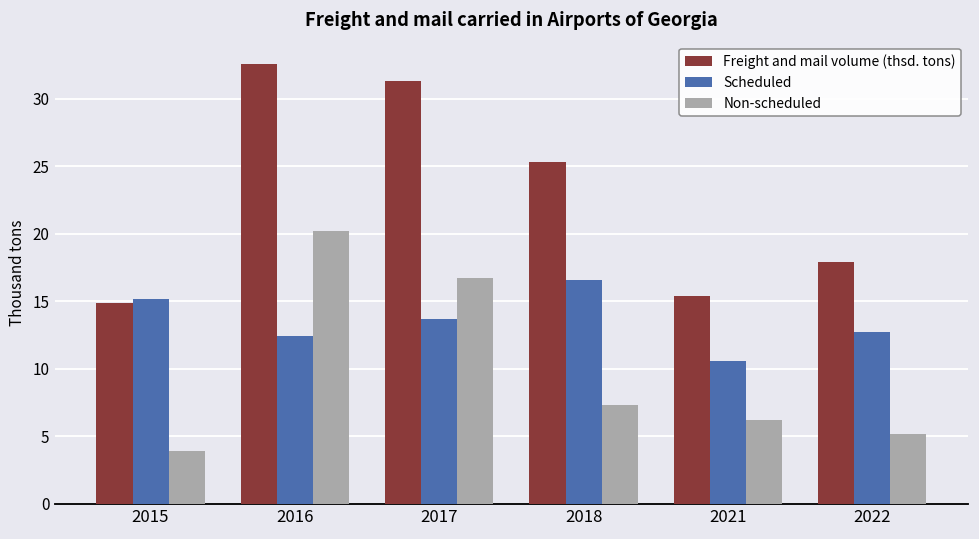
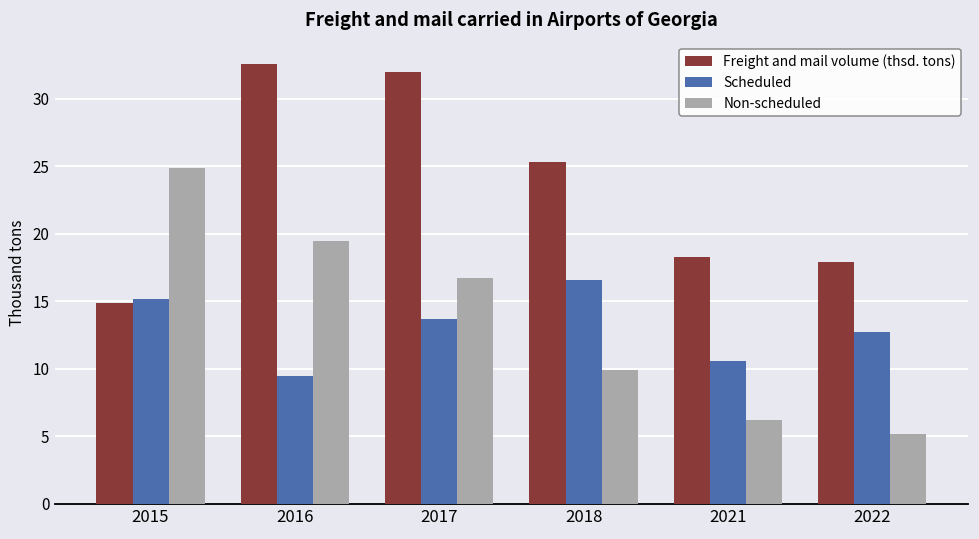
  {
    "Freight and mail volume (thsd. tons)": {
      "2015": 14.9,
      "2016": 32.6,
-     "2017": 31.3,
+     "2017": 32.0,
      "2018": 25.3,
-     "2021": 15.4,
+     "2021": 18.3,
      "2022": 17.9
    },
    "Scheduled": {
      "2015": 15.2,
-     "2016": 12.4,
+     "2016": 9.5,
      "2017": 13.7,
      "2018": 16.6,
      "2021": 10.6,
      "2022": 12.7
    },
    "Non-scheduled": {
-     "2015": 3.9,
-     "2016": 20.2,
+     "2015": 24.9,
+     "2016": 19.5,
      "2017": 16.7,
-     "2018": 7.3,
+     "2018": 9.9,
      "2021": 6.2,
      "2022": 5.2
    }
  }
